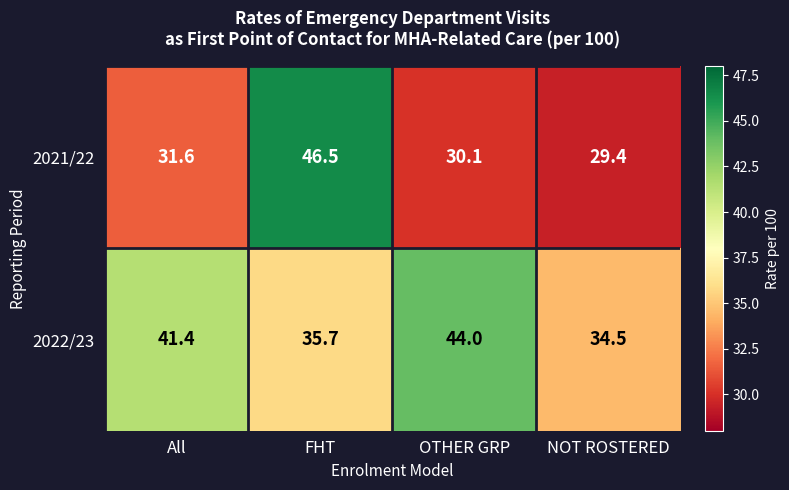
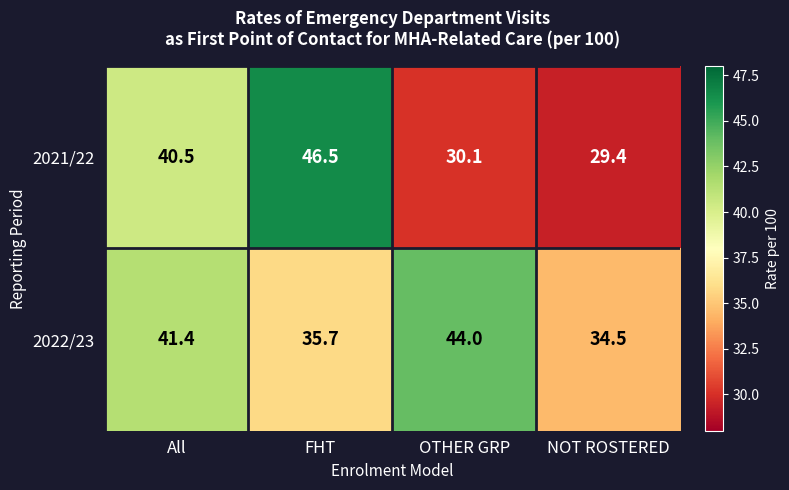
  {
    "2021/22": {
-     "All": 31.6,
+     "All": 40.5,
      "FHT": 46.5,
      "OTHER GRP": 30.1,
      "NOT ROSTERED": 29.4
    },
    "2022/23": {
      "All": 41.4,
      "FHT": 35.7,
      "OTHER GRP": 44.0,
      "NOT ROSTERED": 34.5
    }
  }
